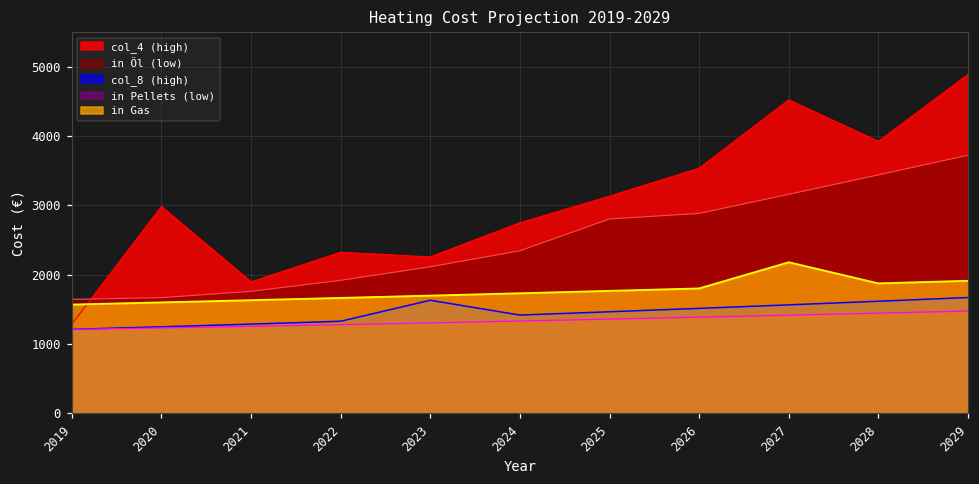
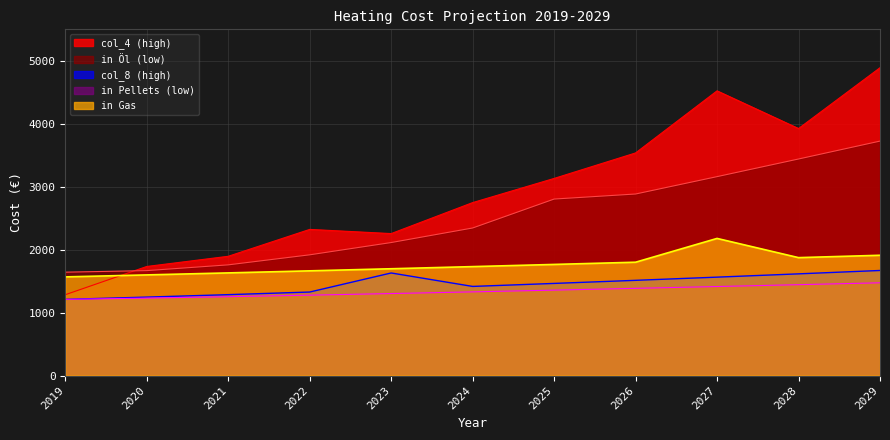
  {
    "col_4 (high)": {
      "2019": 1300,
-     "2020": 3000,
+     "2020": 1700,
      "2021": 1900,
      "2022": 2300,
      "2023": 2300,
      "2024": 2700,
      "2025": 3100,
      "2026": 3500,
      "2027": 4500,
      "2028": 3900,
      "2029": 4900
    },
    "in Öl (low)": {
      "2019": 1600,
      "2020": 1700,
      "2021": 1800,
      "2022": 1900,
      "2023": 2100,
      "2024": 2300,
      "2025": 2800,
      "2026": 2900,
      "2027": 3200,
      "2028": 3400,
      "2029": 3700
    },
    "col_8 (high)": {
      "2022": 1300,
      "2023": 1600,
      "2024": 1400,
      "2025": 1500,
      "2026": 1500,
      "2027": 1600,
      "2028": 1600,
      "2029": 1700
    },
    "in Pellets (low)": {
      "2022": 1300,
      "2023": 1300,
      "2024": 1300,
      "2025": 1400,
      "2026": 1400,
      "2027": 1400,
      "2028": 1400,
      "2029": 1500
    },
    "in Gas": {
      "2019": 1600,
      "2020": 1600,
      "2021": 1600,
      "2022": 1700,
      "2023": 1700,
      "2024": 1700,
      "2025": 1800,
      "2026": 1800,
      "2027": 2200,
      "2028": 1900,
      "2029": 1900
    }
  }
